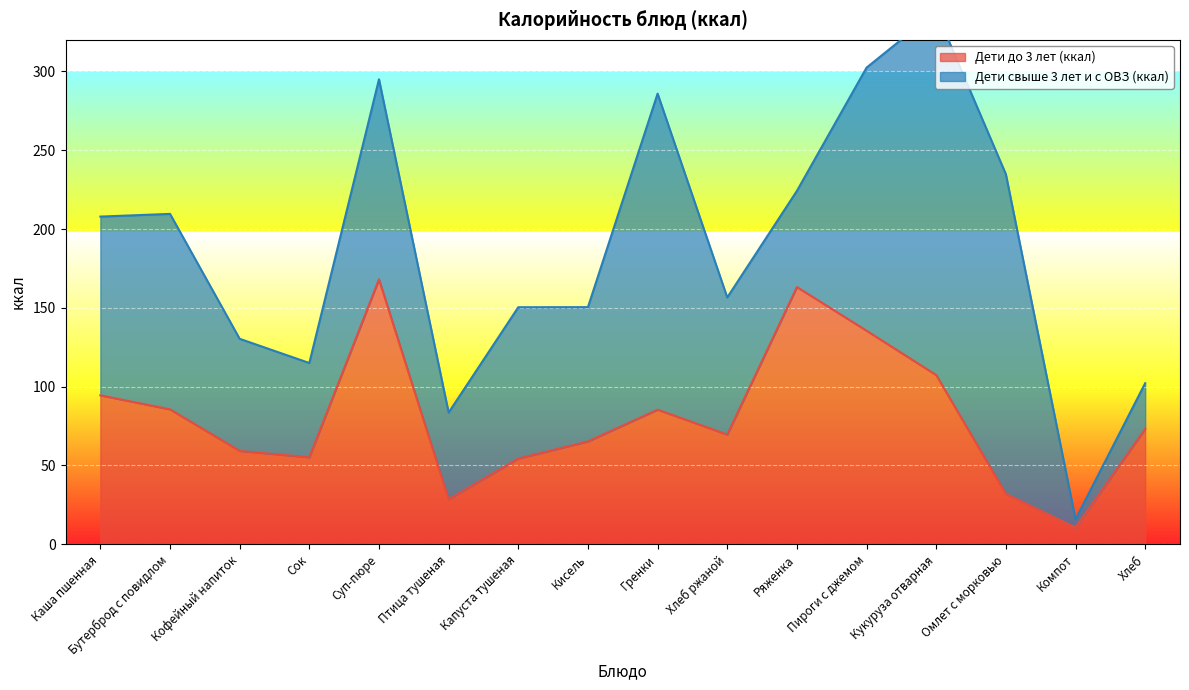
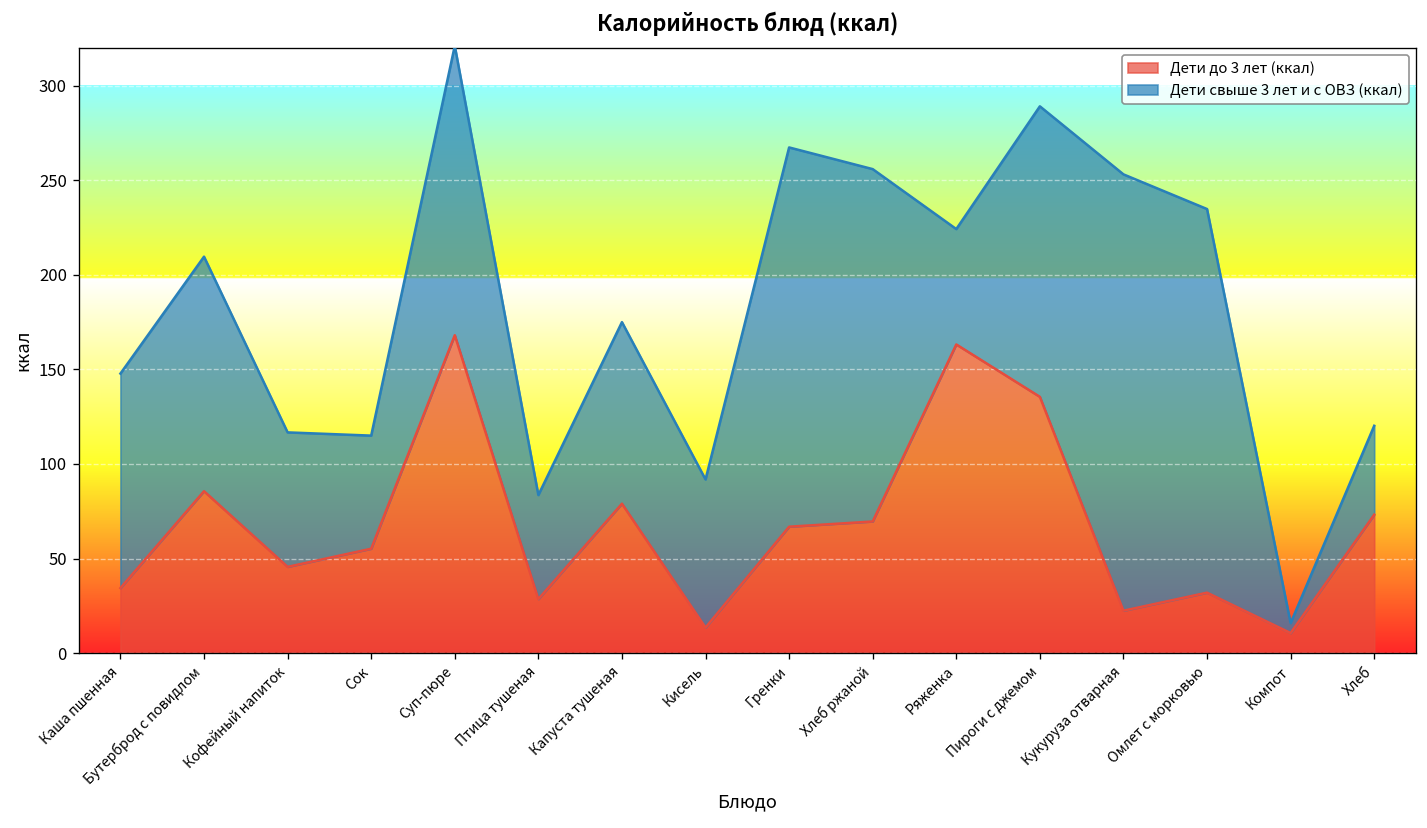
  {
    "Дети до 3 лет (ккал)": {
-     "Каша пшенная": 95,
+     "Каша пшенная": 34,
      "Бутерброд с повидлом": 86,
-     "Кофейный напиток": 59,
+     "Кофейный напиток": 46,
      "Сок": 55,
      "Суп-пюре": 168,
      "Птица тушеная": 29,
-     "Капуста тушеная": 54,
-     "Кисель": 65,
-     "Гренки": 85,
+     "Капуста тушеная": 79,
+     "Кисель": 14,
+     "Гренки": 67,
      "Хлеб ржаной": 70,
      "Ряженка": 163,
      "Пироги с джемом": 136,
-     "Кукуруза отварная": 107,
+     "Кукуруза отварная": 22,
      "Омлет с морковью": 32,
      "Компот": 11,
      "Хлеб": 73
    },
    "Дети свыше 3 лет и с ОВЗ (ккал)": {
      "Каша пшенная": 113,
      "Бутерброд с повидлом": 124,
      "Кофейный напиток": 71,
      "Сок": 60,
-     "Суп-пюре": 127,
+     "Суп-пюре": 153,
      "Птица тушеная": 55,
      "Капуста тушеная": 96,
-     "Кисель": 85,
+     "Кисель": 78,
      "Гренки": 201,
-     "Хлеб ржаной": 87,
+     "Хлеб ржаной": 186,
      "Ряженка": 61,
-     "Пироги с джемом": 167,
+     "Пироги с джемом": 154,
      "Омлет с морковью": 203,
      "Компот": 5,
-     "Хлеб": 29
+     "Хлеб": 47
    }
  }
